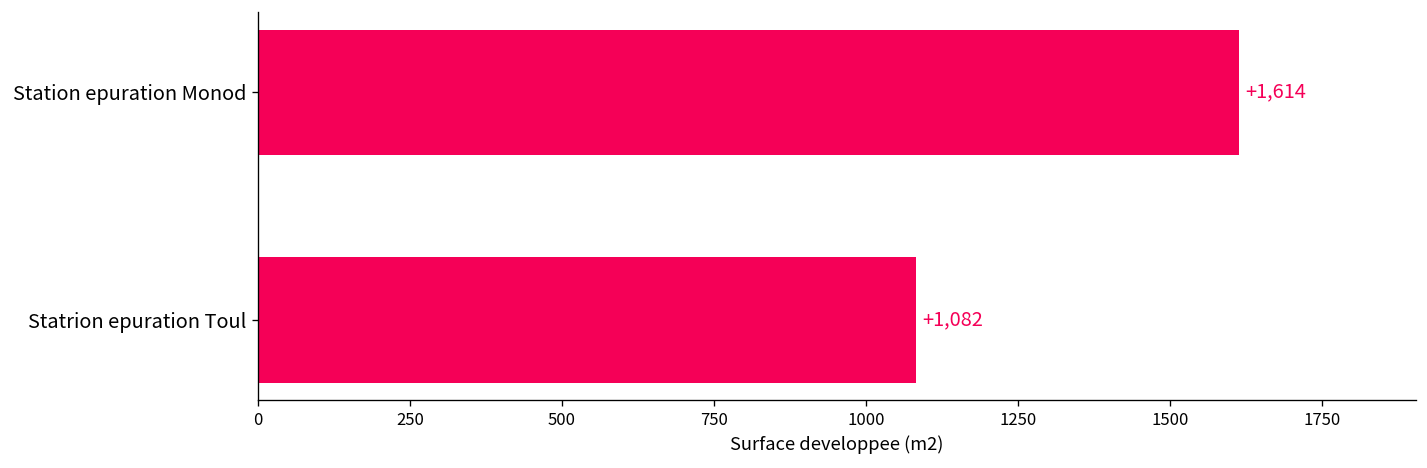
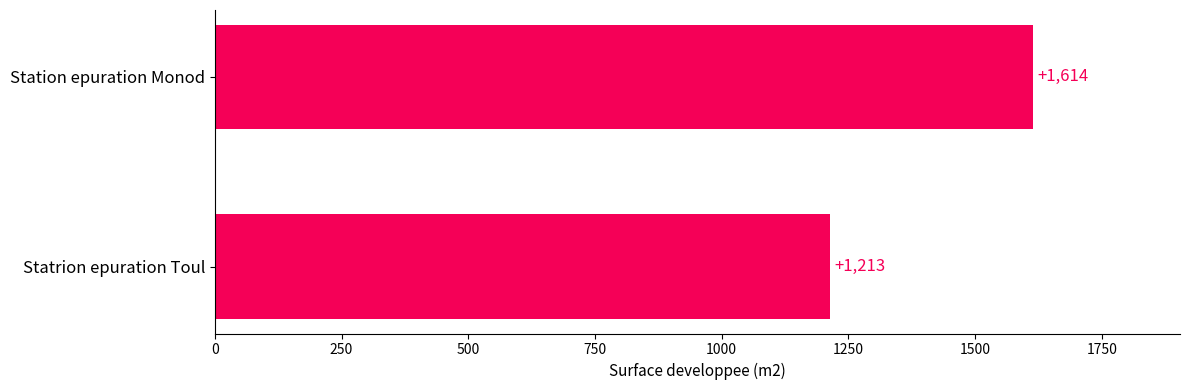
  {
    "Station epuration Monod": "+1,614",
-   "Statrion epuration Toul": "+1,082"
+   "Statrion epuration Toul": "+1,213"
  }
